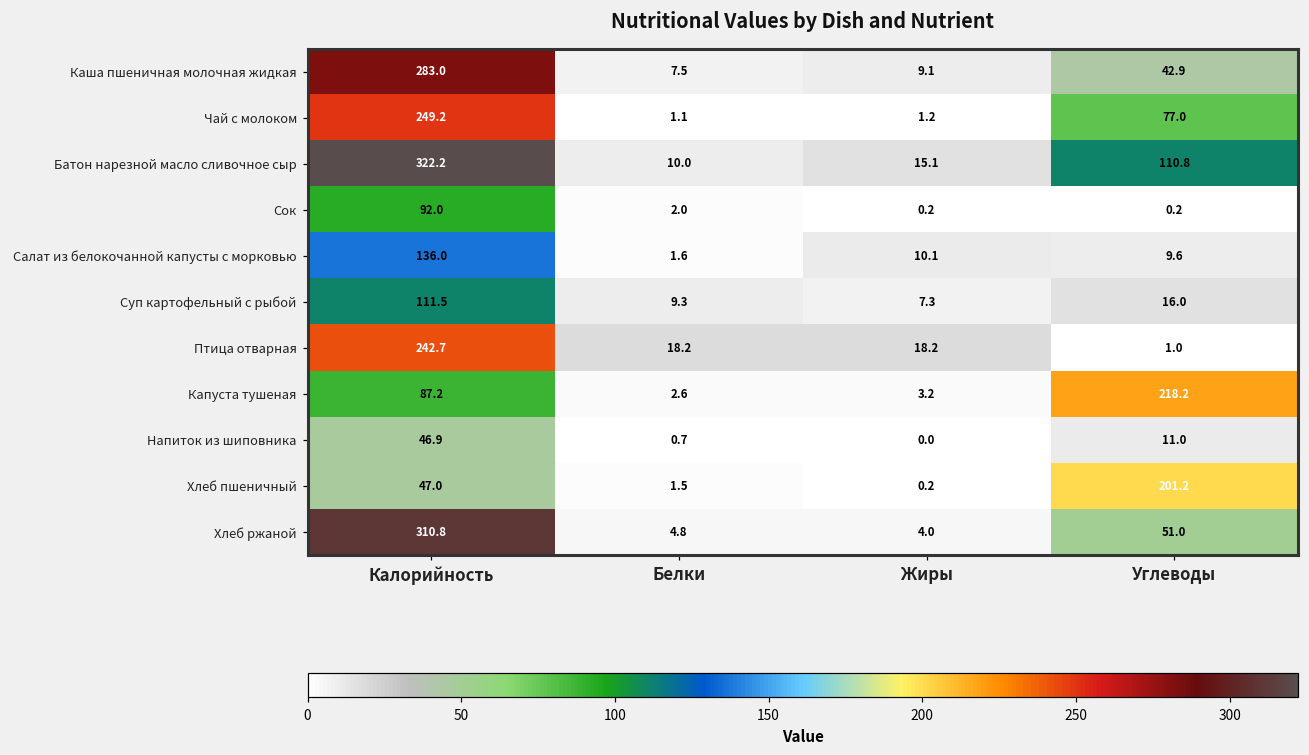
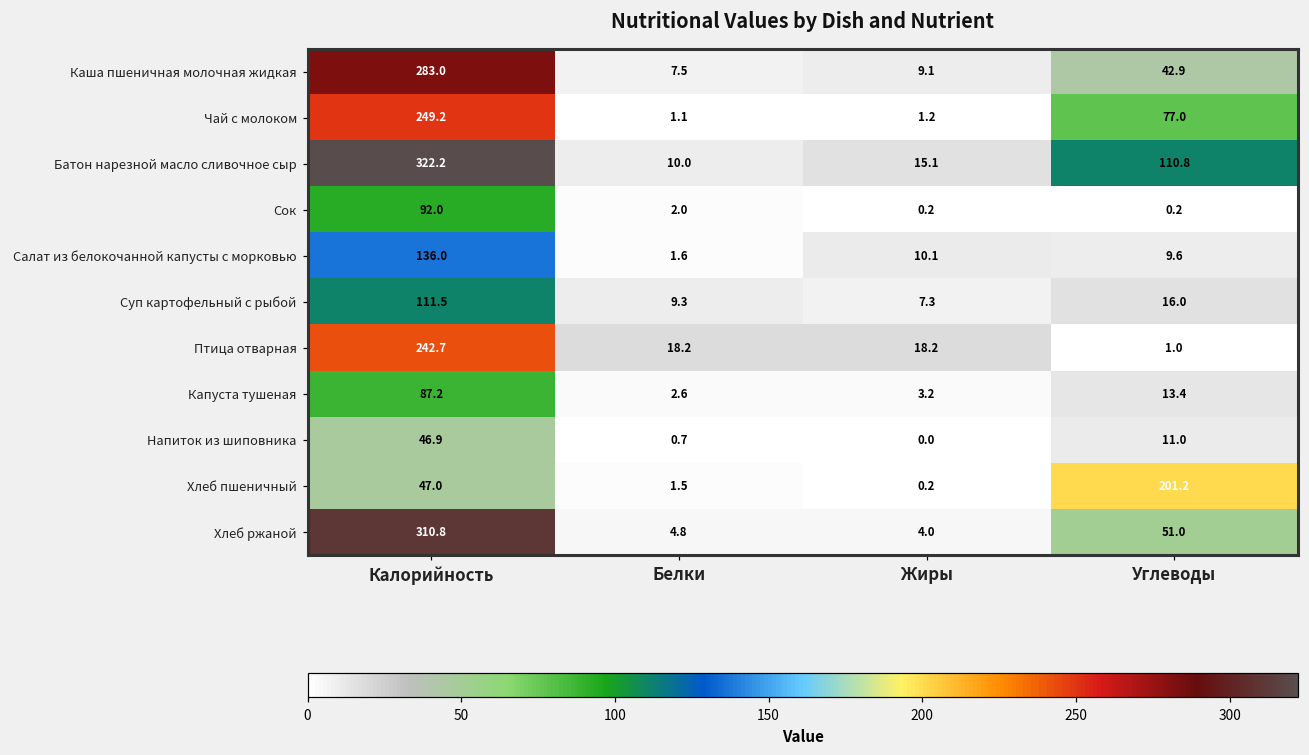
  {
    "Каша пшеничная молочная жидкая": {
      "Калорийность": 283.0,
      "Белки": 7.5,
      "Жиры": 9.1,
      "Углеводы": 42.9
    },
    "Чай с молоком": {
      "Калорийность": 249.2,
      "Белки": 1.1,
      "Жиры": 1.2,
      "Углеводы": 77.0
    },
    "Батон нарезной масло сливочное сыр": {
      "Калорийность": 322.2,
      "Белки": 10.0,
      "Жиры": 15.1,
      "Углеводы": 110.8
    },
    "Сок": {
      "Калорийность": 92.0,
      "Белки": 2.0,
      "Жиры": 0.2,
      "Углеводы": 0.2
    },
    "Салат из белокочанной капусты с морковью": {
      "Калорийность": 136.0,
      "Белки": 1.6,
      "Жиры": 10.1,
      "Углеводы": 9.6
    },
    "Суп картофельный с рыбой": {
      "Калорийность": 111.5,
      "Белки": 9.3,
      "Жиры": 7.3,
      "Углеводы": 16.0
    },
    "Птица отварная": {
      "Калорийность": 242.7,
      "Белки": 18.2,
      "Жиры": 18.2,
      "Углеводы": 1.0
    },
    "Капуста тушеная": {
      "Калорийность": 87.2,
      "Белки": 2.6,
      "Жиры": 3.2,
-     "Углеводы": 218.2
+     "Углеводы": 13.4
    },
    "Напиток из шиповника": {
      "Калорийность": 46.9,
      "Белки": 0.7,
      "Жиры": 0.0,
      "Углеводы": 11.0
    },
    "Хлеб пшеничный": {
      "Калорийность": 47.0,
      "Белки": 1.5,
      "Жиры": 0.2,
      "Углеводы": 201.2
    },
    "Хлеб ржаной": {
      "Калорийность": 310.8,
      "Белки": 4.8,
      "Жиры": 4.0,
      "Углеводы": 51.0
    }
  }
